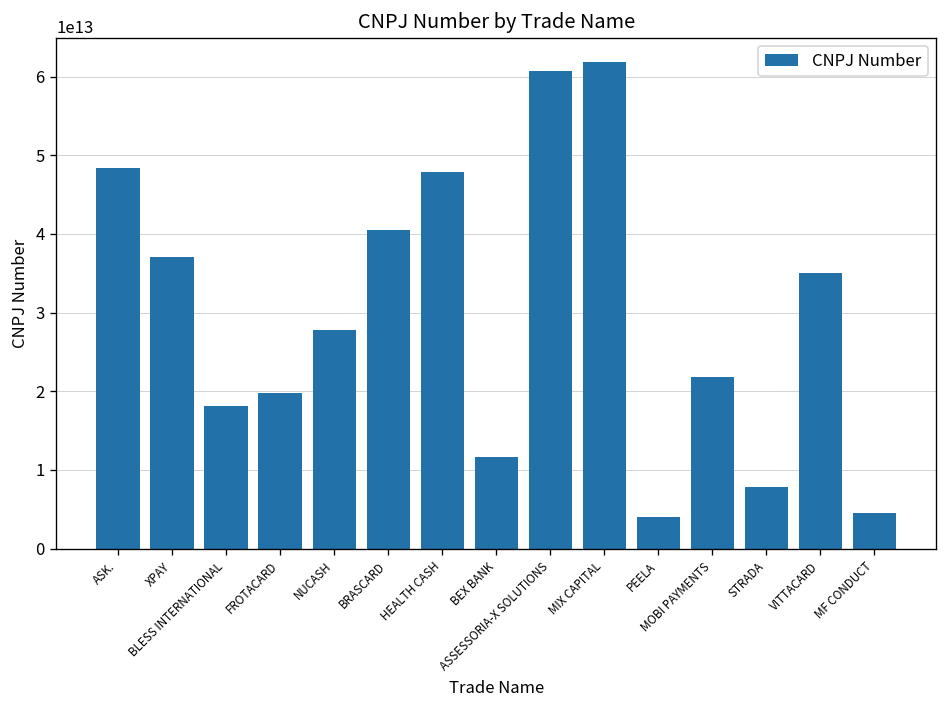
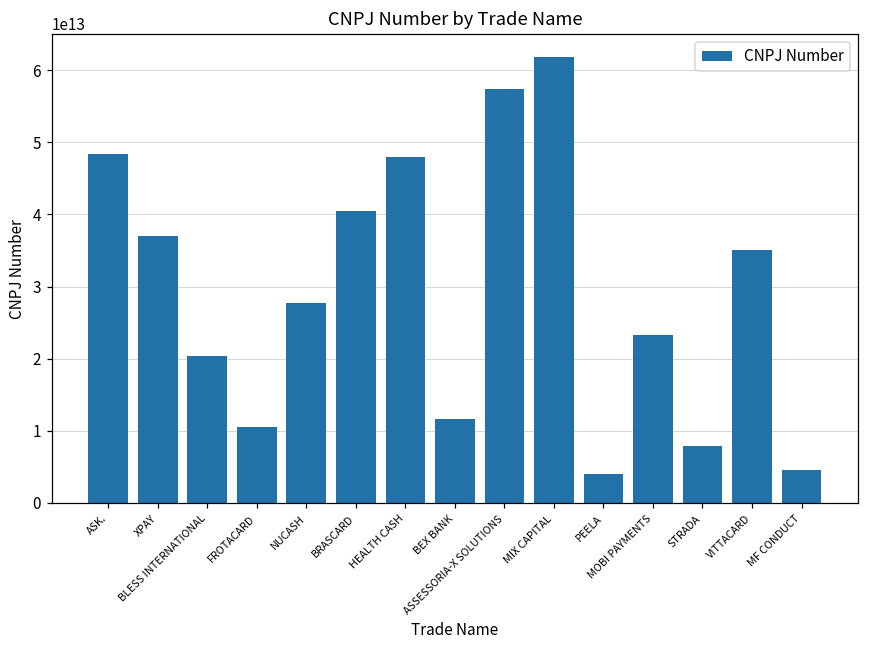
  {
    "ASK.": 48000000000000,
    "XPAY": 37000000000000,
-   "BLESS INTERNATIONAL": 18000000000000,
-   "FROTACARD": 20000000000000,
+   "BLESS INTERNATIONAL": 20000000000000,
+   "FROTACARD": 11000000000000,
    "NUCASH": 28000000000000,
    "BRASCARD": 41000000000000,
    "HEALTH CASH": 48000000000000,
    "BEX BANK": 12000000000000,
-   "ASSESSORIA-X SOLUTIONS": 61000000000000,
+   "ASSESSORIA-X SOLUTIONS": 57000000000000,
    "MIX CAPITAL": 62000000000000,
    "PEELA": 4000000000000,
-   "MOBI PAYMENTS": 22000000000000,
+   "MOBI PAYMENTS": 23000000000000,
    "STRADA": 8000000000000,
    "VITTACARD": 35000000000000,
    "MF CONDUCT": 4000000000000
  }
